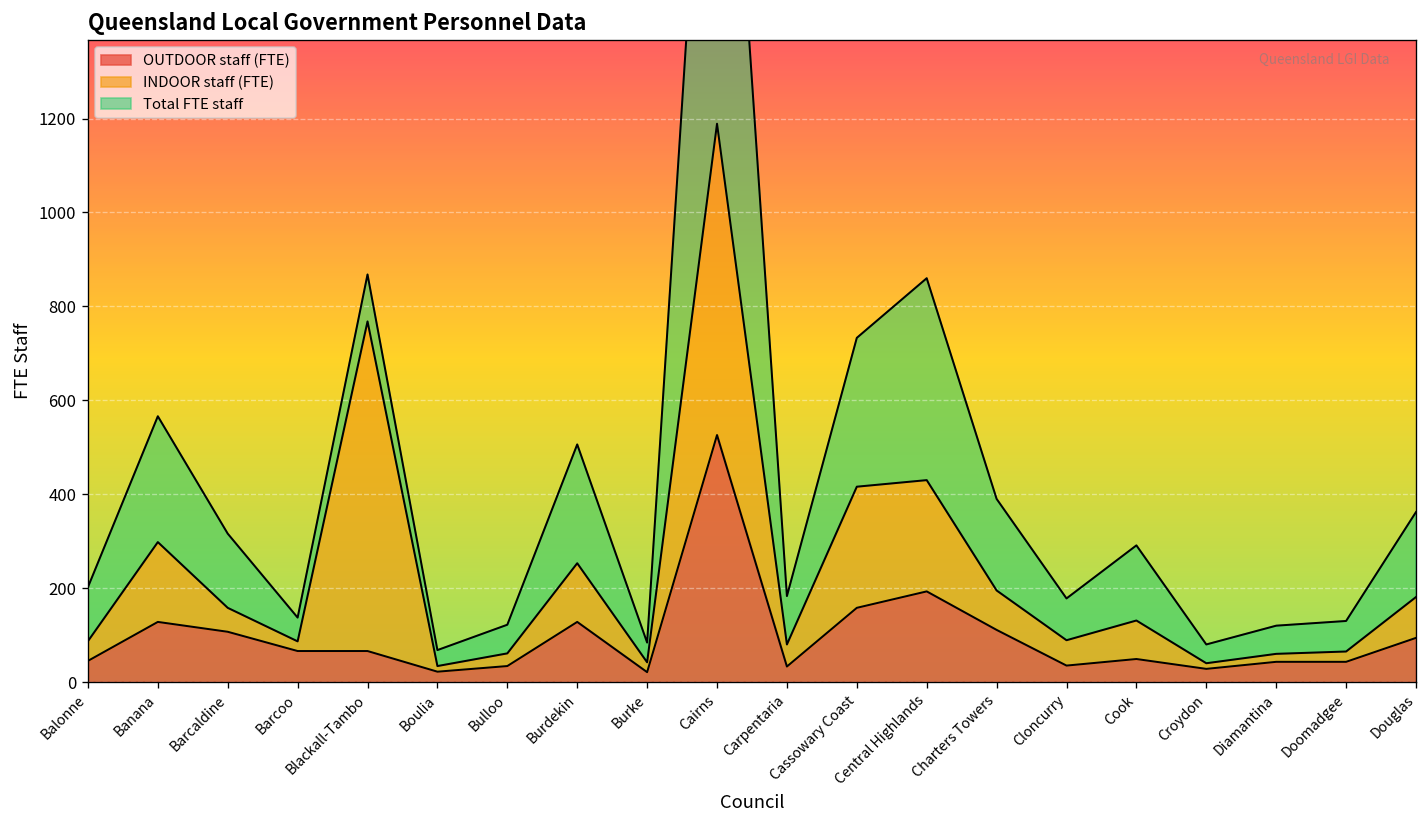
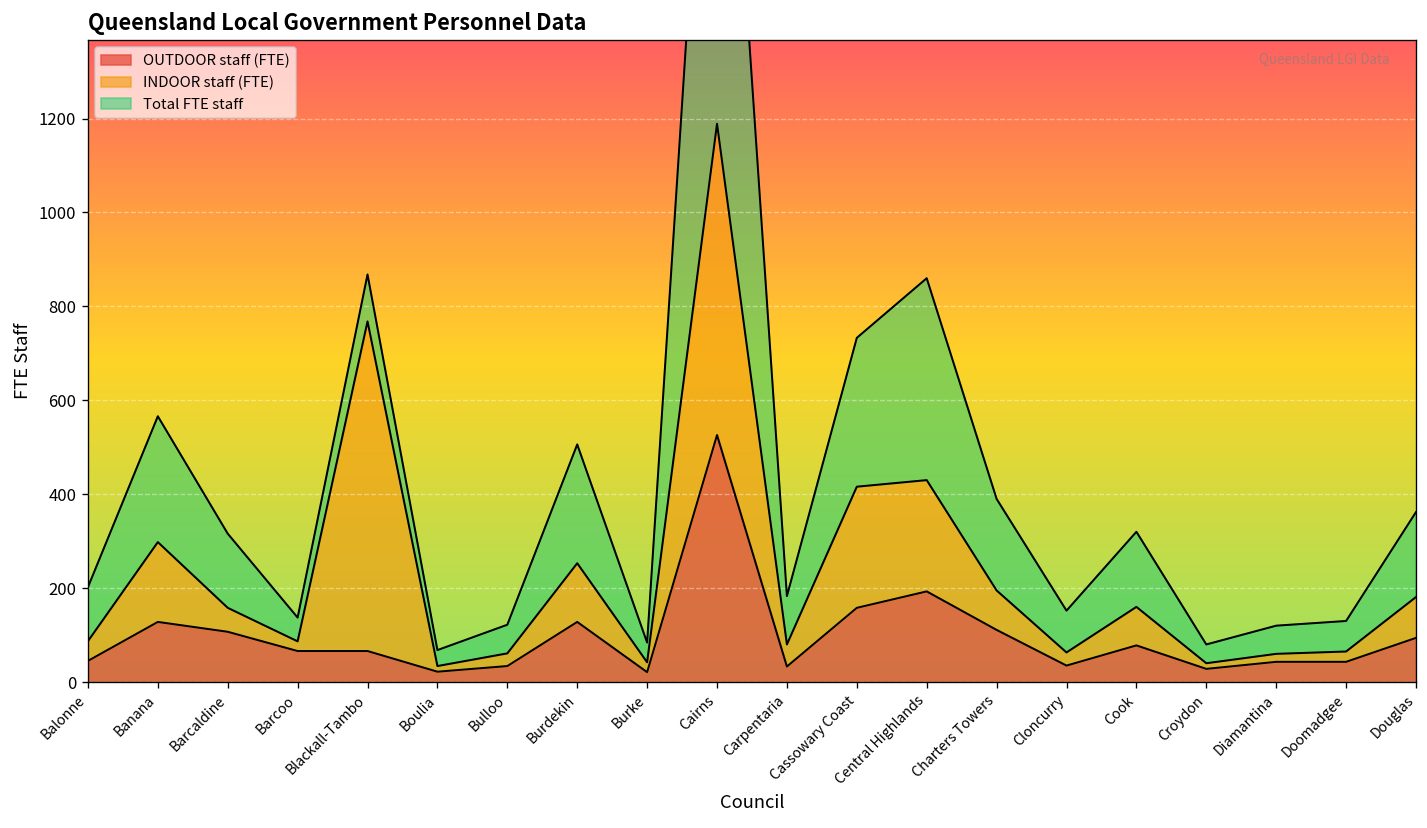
  {
    "OUTDOOR staff (FTE)": {
      "Balonne": 50,
      "Banana": 130,
      "Barcaldine": 110,
      "Barcoo": 70,
      "Blackall-Tambo": 70,
      "Boulia": 20,
      "Bulloo": 30,
      "Burdekin": 130,
      "Burke": 20,
      "Cairns": 530,
      "Carpentaria": 30,
      "Cassowary Coast": 160,
      "Central Highlands": 190,
      "Charters Towers": 110,
      "Cloncurry": 40,
-     "Cook": 50,
+     "Cook": 80,
      "Croydon": 30,
      "Diamantina": 40,
      "Doomadgee": 40,
      "Douglas": 90
    },
    "INDOOR staff (FTE)": {
      "Balonne": 40,
      "Banana": 170,
      "Barcaldine": 50,
      "Barcoo": 20,
      "Blackall-Tambo": 700,
      "Boulia": 10,
      "Bulloo": 30,
      "Burdekin": 130,
      "Burke": 20,
      "Cairns": 660,
      "Carpentaria": 50,
      "Cassowary Coast": 260,
      "Central Highlands": 240,
      "Charters Towers": 80,
-     "Cloncurry": 50,
+     "Cloncurry": 30,
      "Cook": 80,
      "Croydon": 10,
      "Diamantina": 20,
      "Doomadgee": 20,
      "Douglas": 90
    },
    "Total FTE staff": {
      "Balonne": 120,
      "Banana": 270,
      "Barcaldine": 160,
      "Barcoo": 50,
      "Blackall-Tambo": 100,
      "Boulia": 30,
      "Bulloo": 60,
      "Burdekin": 250,
      "Burke": 40,
      "Carpentaria": 100,
      "Cassowary Coast": 320,
      "Central Highlands": 430,
      "Charters Towers": 200,
      "Cloncurry": 90,
      "Cook": 160,
      "Croydon": 40,
      "Diamantina": 60,
      "Doomadgee": 70,
      "Douglas": 180
    }
  }
